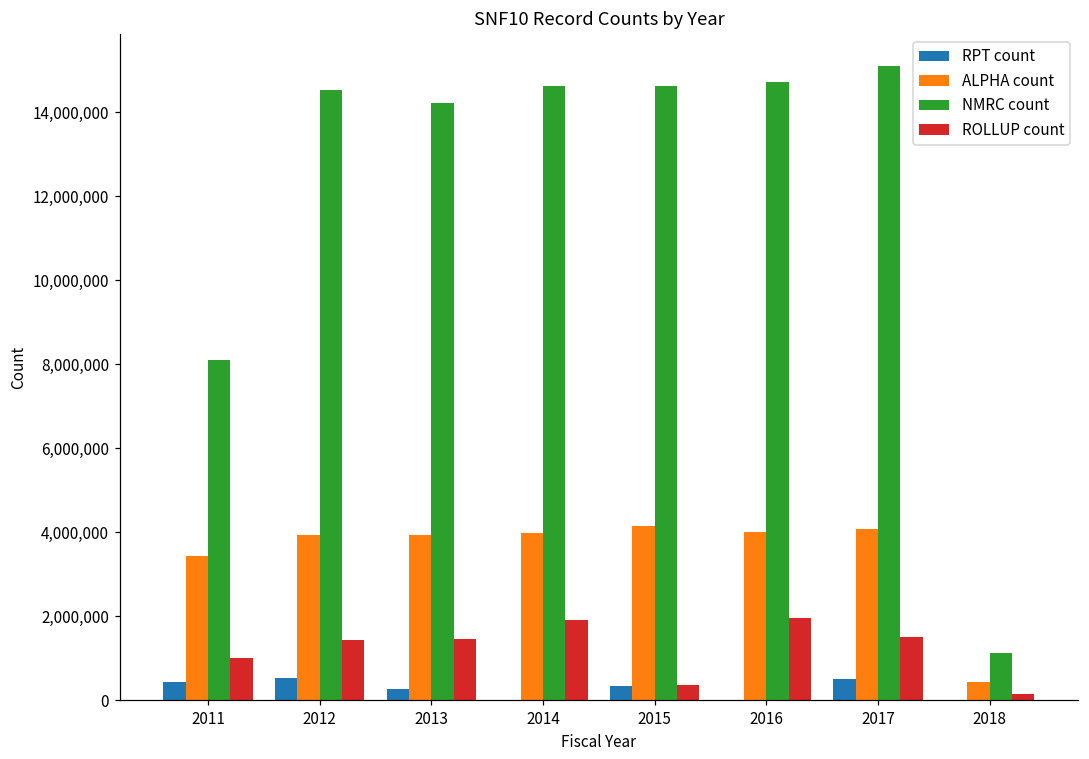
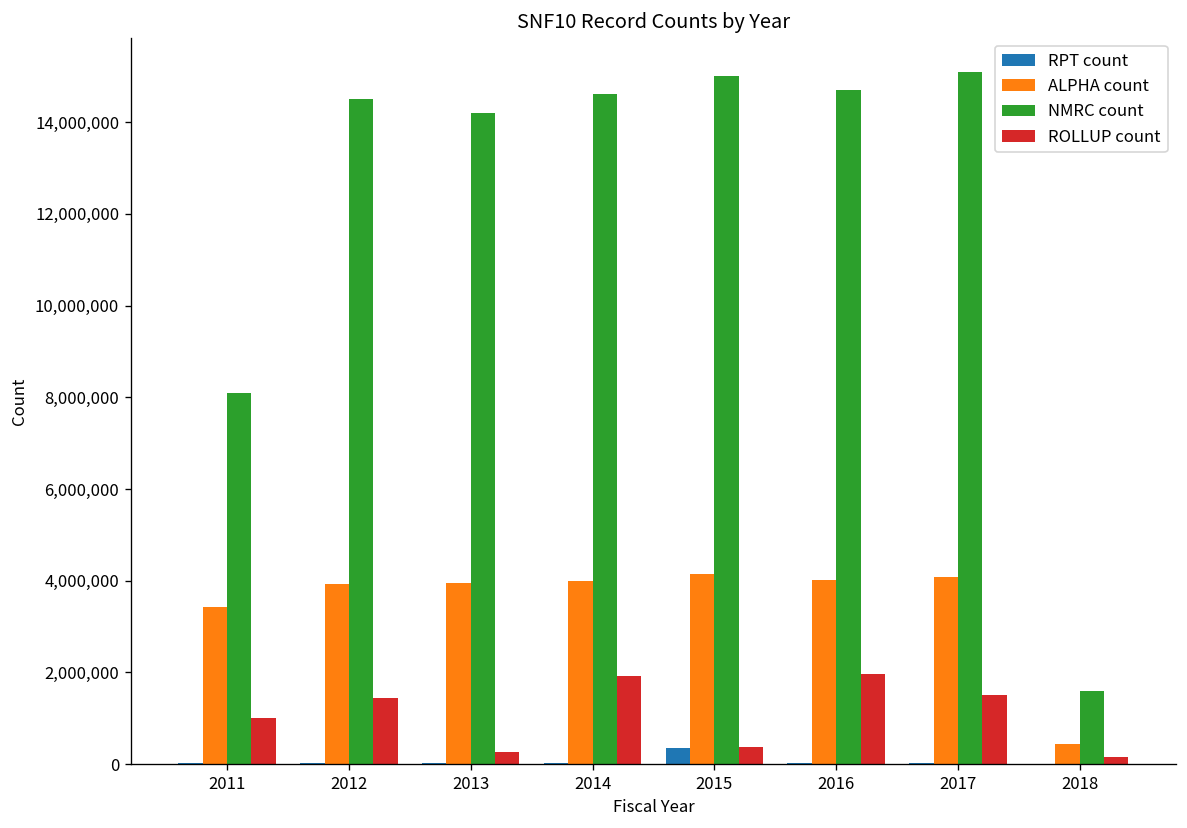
  {
    "RPT count": {
-     "2011": "400,000",
-     "2012": "500,000",
-     "2013": "300,000",
+     "2011": "0",
+     "2012": "0",
+     "2013": "0",
      "2015": "300,000",
-     "2017": "500,000"
+     "2017": "0"
    },
    "ALPHA count": {
      "2011": "3,400,000",
      "2012": "3,900,000",
      "2013": "3,900,000",
      "2014": "4,000,000",
      "2015": "4,100,000",
      "2016": "4,000,000",
      "2017": "4,100,000",
      "2018": "400,000"
    },
    "NMRC count": {
      "2011": "8,100,000",
      "2012": "14,500,000",
      "2013": "14,200,000",
      "2014": "14,600,000",
-     "2015": "14,600,000",
+     "2015": "15,000,000",
      "2016": "14,700,000",
      "2017": "15,100,000",
-     "2018": "1,100,000"
+     "2018": "1,600,000"
    },
    "ROLLUP count": {
      "2011": "1,000,000",
      "2012": "1,400,000",
-     "2013": "1,500,000",
+     "2013": "300,000",
      "2014": "1,900,000",
      "2015": "400,000",
      "2016": "2,000,000",
      "2017": "1,500,000",
      "2018": "200,000"
    }
  }
